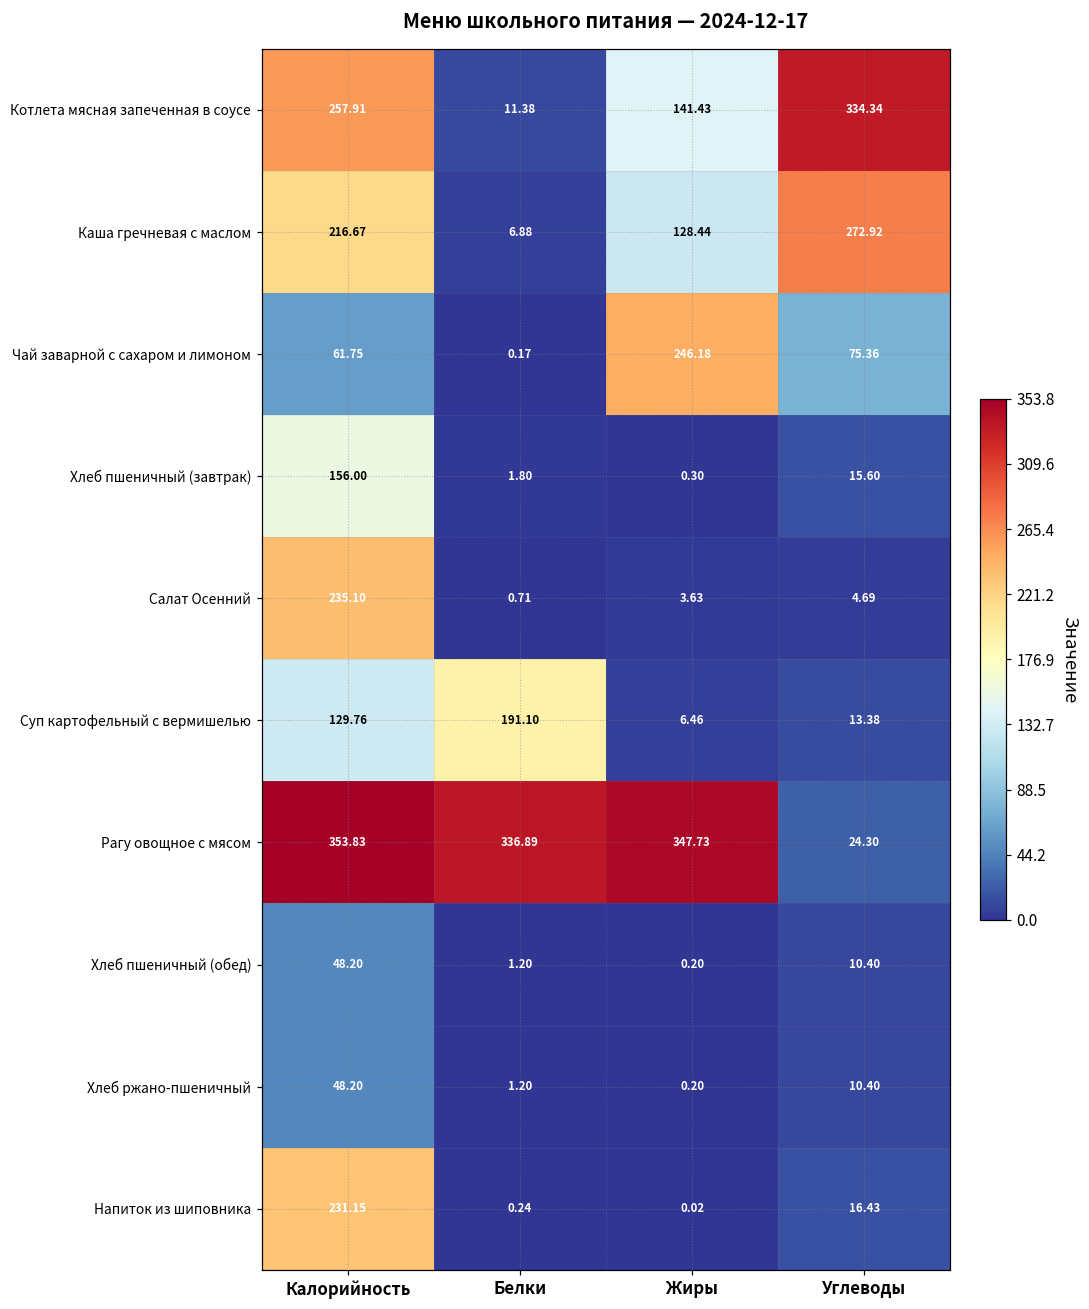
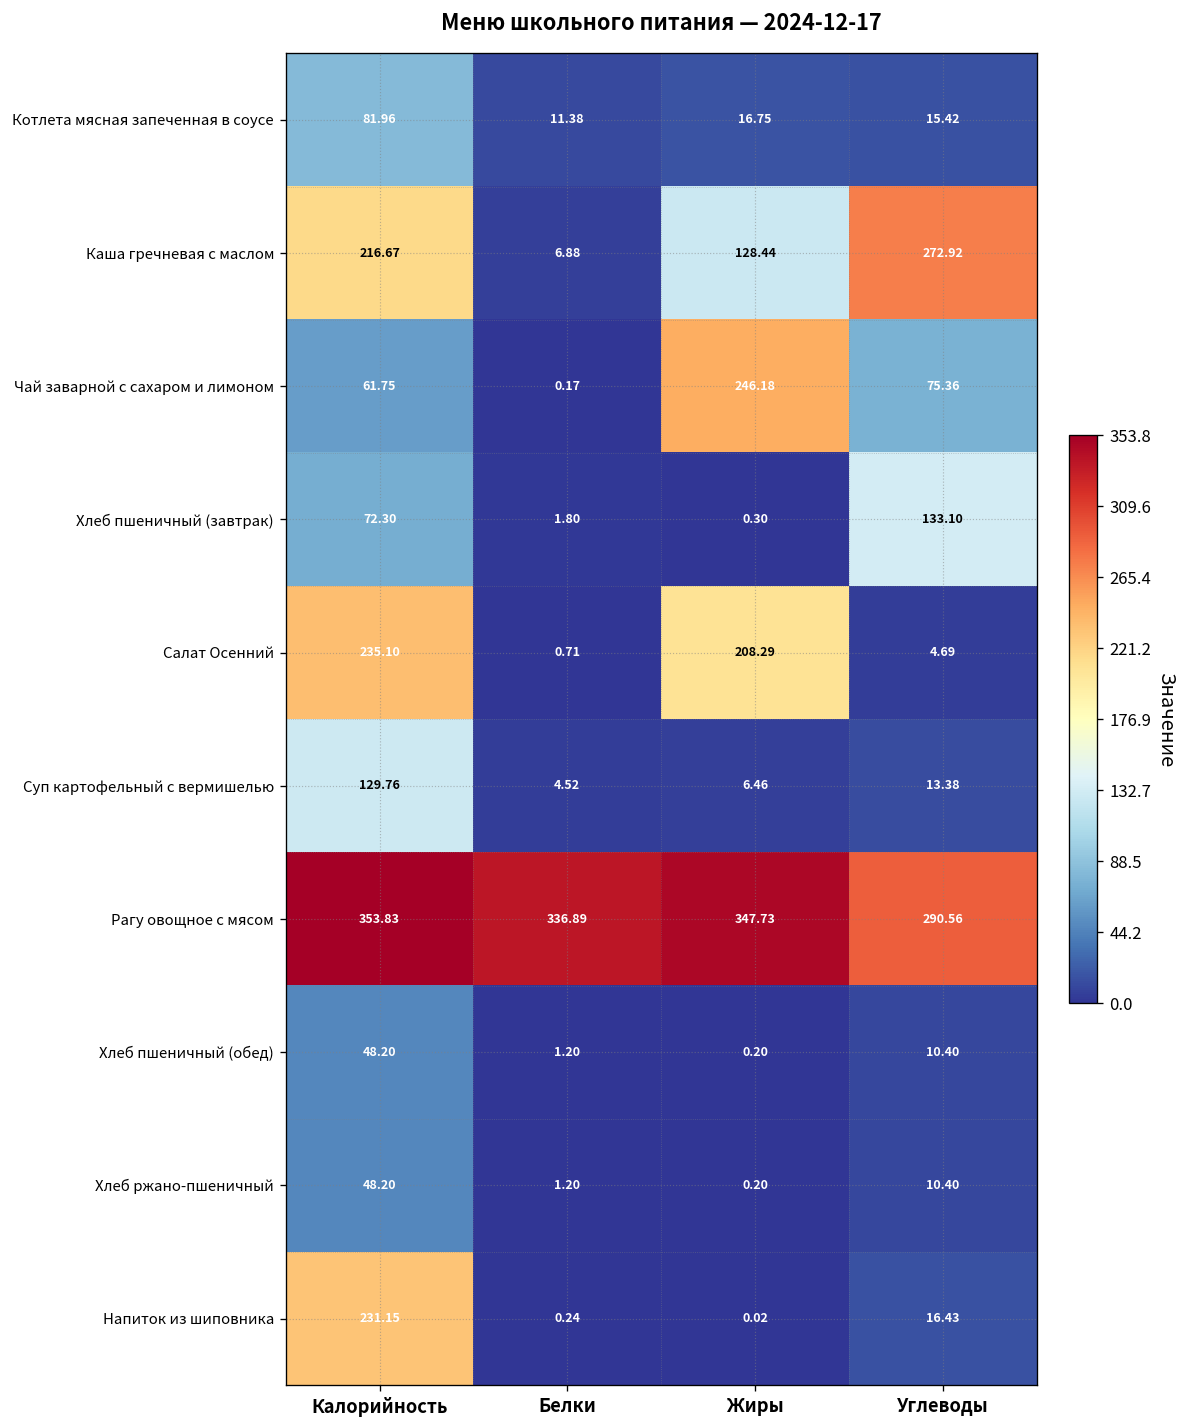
  {
    "Котлета мясная запеченная в соусе": {
-     "Калорийность": 257.91,
+     "Калорийность": 81.96,
      "Белки": 11.38,
-     "Жиры": 141.43,
-     "Углеводы": 334.34
+     "Жиры": 16.75,
+     "Углеводы": 15.42
    },
    "Каша гречневая с маслом": {
      "Калорийность": 216.67,
      "Белки": 6.88,
      "Жиры": 128.44,
      "Углеводы": 272.92
    },
    "Чай заварной с сахаром и лимоном": {
      "Калорийность": 61.75,
      "Белки": 0.17,
      "Жиры": 246.18,
      "Углеводы": 75.36
    },
    "Хлеб пшеничный (завтрак)": {
-     "Калорийность": 156.00,
+     "Калорийность": 72.30,
      "Белки": 1.80,
      "Жиры": 0.30,
-     "Углеводы": 15.60
+     "Углеводы": 133.10
    },
    "Салат Осенний": {
      "Калорийность": 235.10,
      "Белки": 0.71,
-     "Жиры": 3.63,
+     "Жиры": 208.29,
      "Углеводы": 4.69
    },
    "Суп картофельный с вермишелью": {
      "Калорийность": 129.76,
-     "Белки": 191.10,
+     "Белки": 4.52,
      "Жиры": 6.46,
      "Углеводы": 13.38
    },
    "Рагу овощное с мясом": {
      "Калорийность": 353.83,
      "Белки": 336.89,
      "Жиры": 347.73,
-     "Углеводы": 24.30
+     "Углеводы": 290.56
    },
    "Хлеб пшеничный (обед)": {
      "Калорийность": 48.20,
      "Белки": 1.20,
      "Жиры": 0.20,
      "Углеводы": 10.40
    },
    "Хлеб ржано-пшеничный": {
      "Калорийность": 48.20,
      "Белки": 1.20,
      "Жиры": 0.20,
      "Углеводы": 10.40
    },
    "Напиток из шиповника": {
      "Калорийность": 231.15,
      "Белки": 0.24,
      "Жиры": 0.02,
      "Углеводы": 16.43
    }
  }
